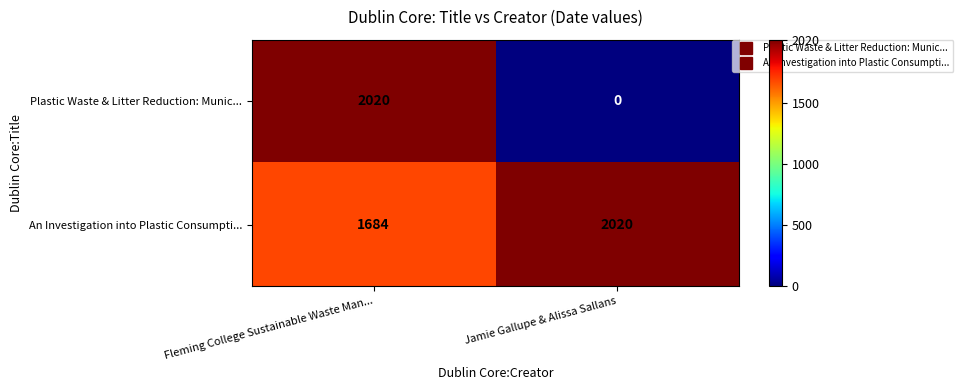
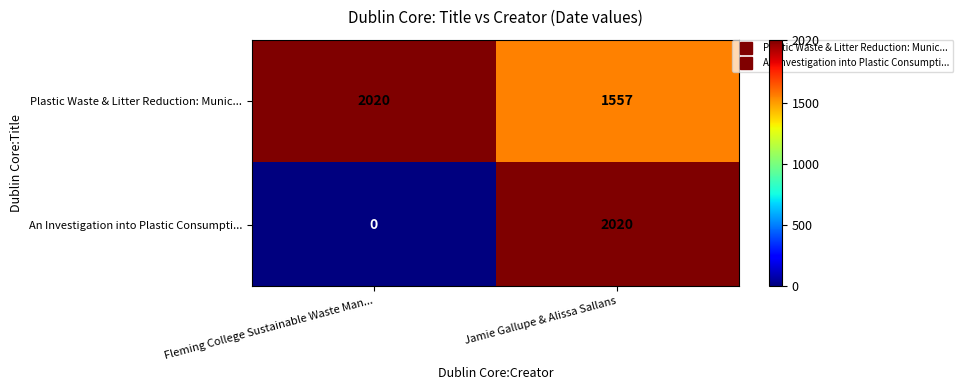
  {
    "Plastic Waste & Litter Reduction: Munic...": {
      "Fleming College Sustainable Waste Man...": 2020,
-     "Jamie Gallupe & Alissa Sallans": 0
+     "Jamie Gallupe & Alissa Sallans": 1557
    },
    "An Investigation into Plastic Consumpti...": {
-     "Fleming College Sustainable Waste Man...": 1684,
+     "Fleming College Sustainable Waste Man...": 0,
      "Jamie Gallupe & Alissa Sallans": 2020
    }
  }
